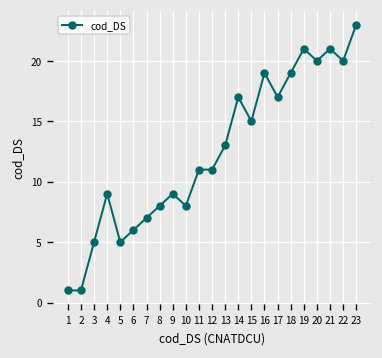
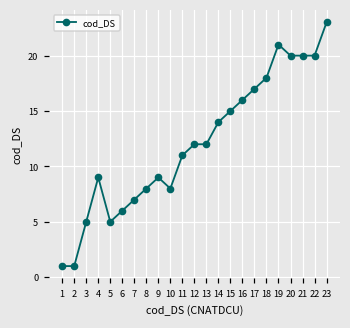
  {
    "1": 1,
    "2": 1,
    "3": 5,
    "4": 9,
    "5": 5,
    "6": 6,
    "7": 7,
    "8": 8,
    "9": 9,
    "10": 8,
    "11": 11,
-   "12": 11,
-   "13": 13,
-   "14": 17,
+   "12": 12,
+   "13": 12,
+   "14": 14,
    "15": 15,
-   "16": 19,
+   "16": 16,
    "17": 17,
-   "18": 19,
+   "18": 18,
    "19": 21,
    "20": 20,
-   "21": 21,
+   "21": 20,
    "22": 20,
    "23": 23
  }
